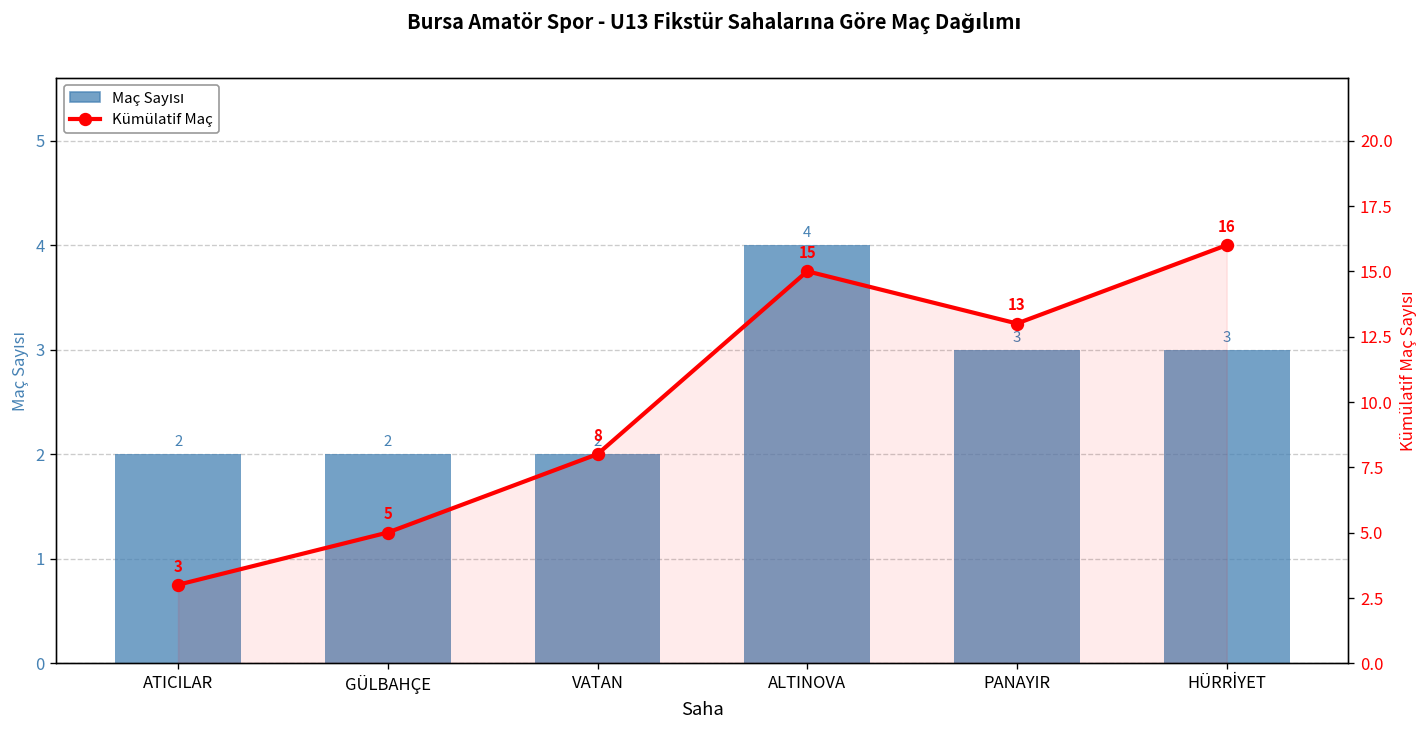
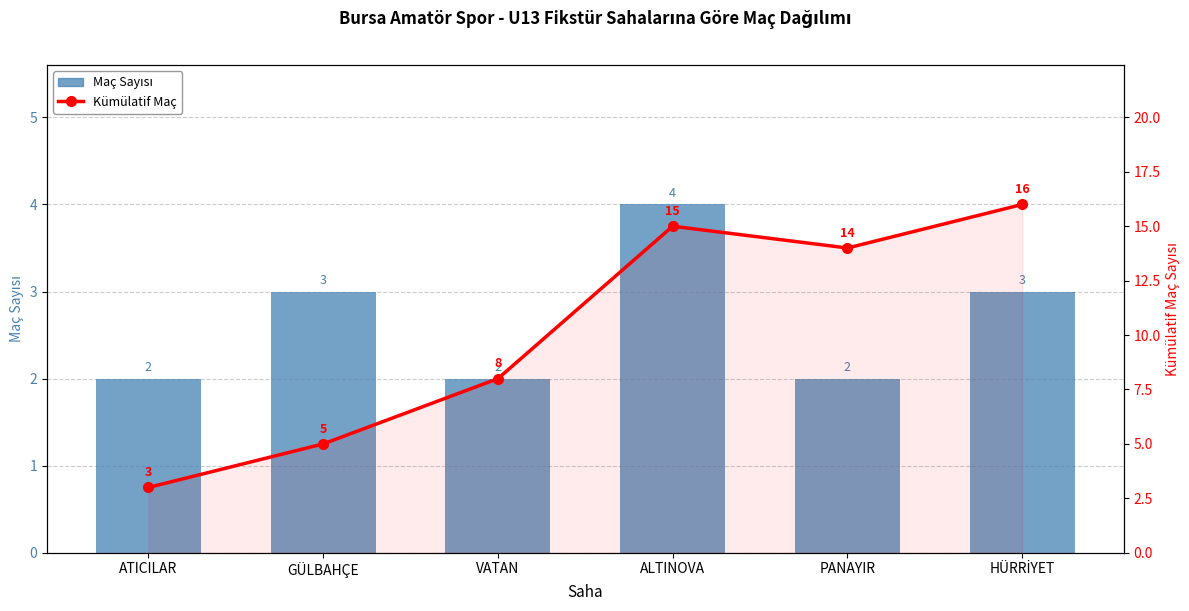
  {
    "Maç Sayısı": {
      "ATICILAR": 2,
-     "GÜLBAHÇE": 2,
+     "GÜLBAHÇE": 3,
      "ALTINOVA": 4,
-     "PANAYIR": 3,
+     "PANAYIR": 2,
      "HÜRRİYET": 3
    },
    "Kümülatif Maç": {
      "ATICILAR": 3,
      "GÜLBAHÇE": 5,
      "ALTINOVA": 15,
-     "PANAYIR": 13,
+     "PANAYIR": 14,
      "HÜRRİYET": 16
    }
  }
